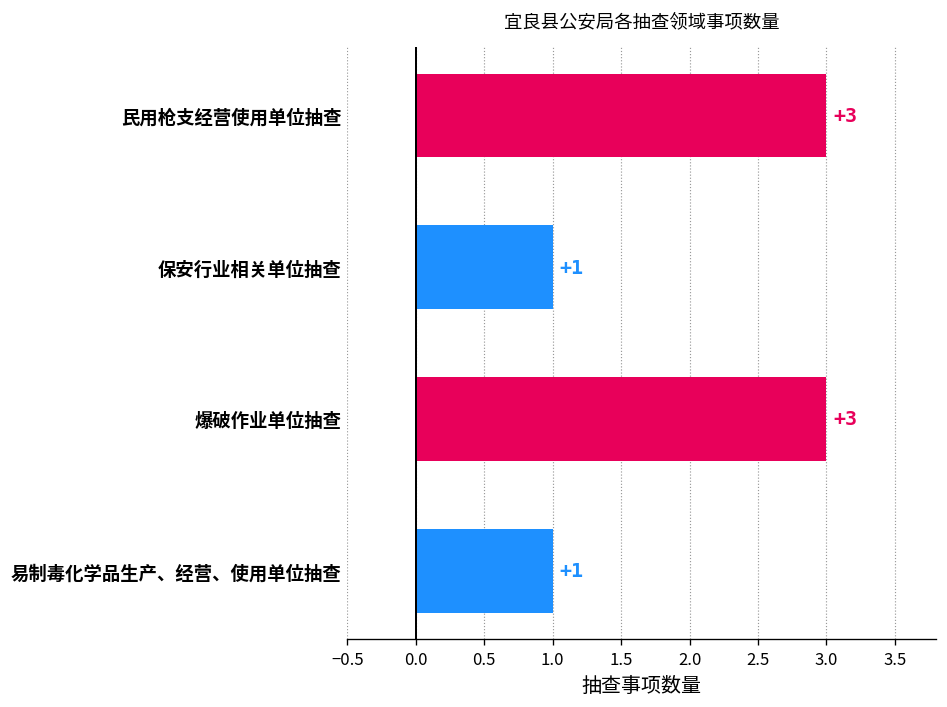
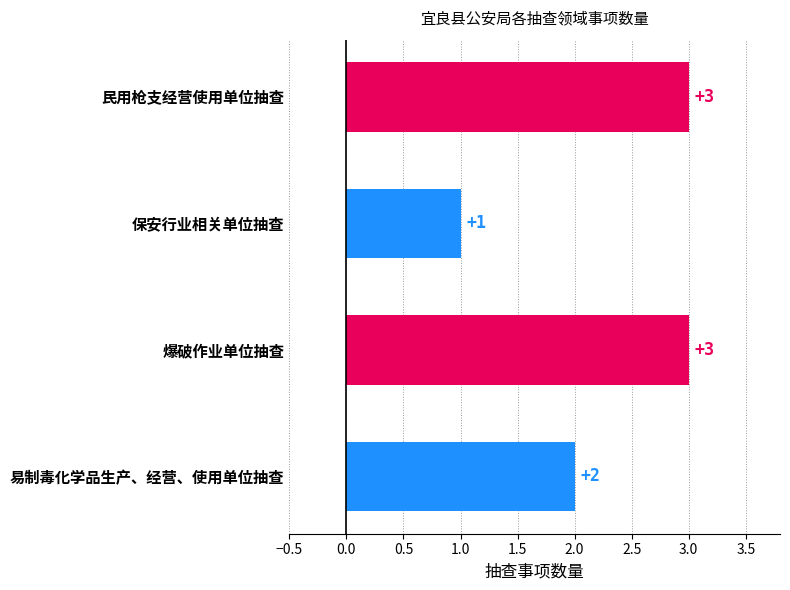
  {
    "民用枪支经营使用单位抽查": "+3",
    "保安行业相关单位抽查": "+1",
    "爆破作业单位抽查": "+3",
-   "易制毒化学品生产、经营、使用单位抽查": "+1"
+   "易制毒化学品生产、经营、使用单位抽查": "+2"
  }
